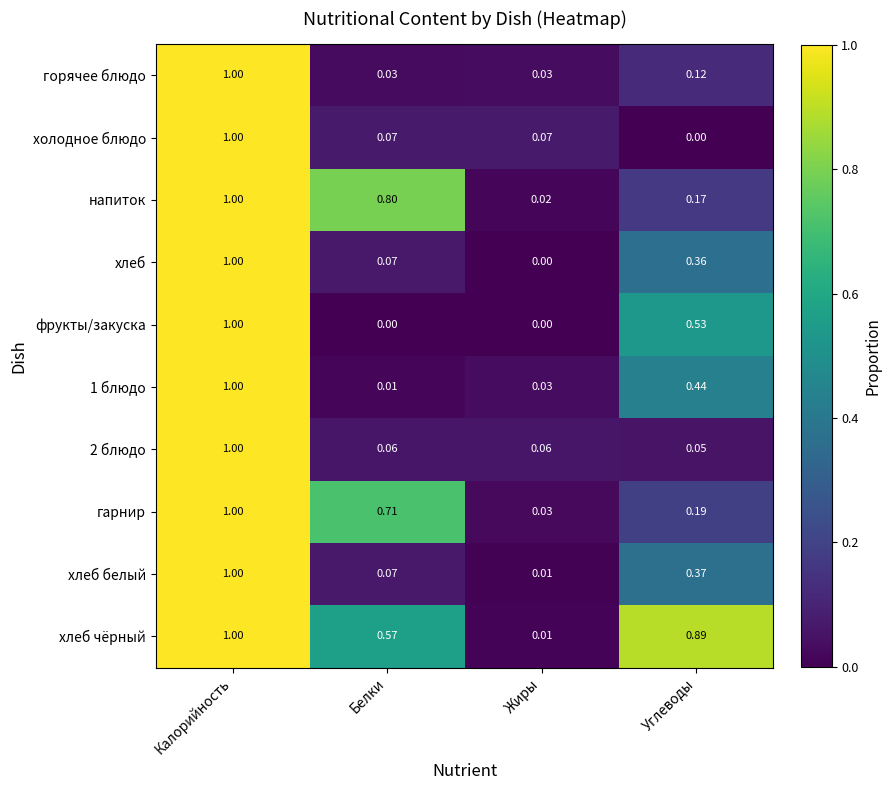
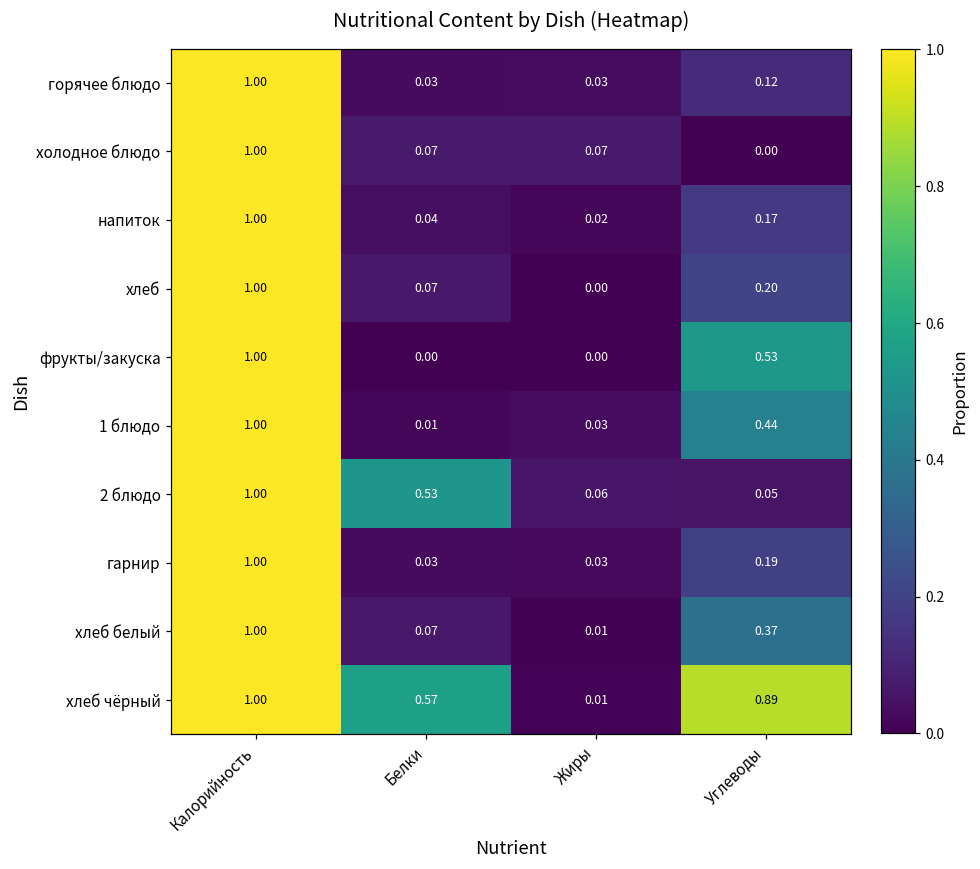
  {
    "горячее блюдо": {
      "Калорийность": 1.00,
      "Белки": 0.03,
      "Жиры": 0.03,
      "Углеводы": 0.12
    },
    "холодное блюдо": {
      "Калорийность": 1.00,
      "Белки": 0.07,
      "Жиры": 0.07,
      "Углеводы": 0.00
    },
    "напиток": {
      "Калорийность": 1.00,
-     "Белки": 0.80,
+     "Белки": 0.04,
      "Жиры": 0.02,
      "Углеводы": 0.17
    },
    "хлеб": {
      "Калорийность": 1.00,
      "Белки": 0.07,
      "Жиры": 0.00,
-     "Углеводы": 0.36
+     "Углеводы": 0.20
    },
    "фрукты/закуска": {
      "Калорийность": 1.00,
      "Белки": 0.00,
      "Жиры": 0.00,
      "Углеводы": 0.53
    },
    "1 блюдо": {
      "Калорийность": 1.00,
      "Белки": 0.01,
      "Жиры": 0.03,
      "Углеводы": 0.44
    },
    "2 блюдо": {
      "Калорийность": 1.00,
-     "Белки": 0.06,
+     "Белки": 0.53,
      "Жиры": 0.06,
      "Углеводы": 0.05
    },
    "гарнир": {
      "Калорийность": 1.00,
-     "Белки": 0.71,
+     "Белки": 0.03,
      "Жиры": 0.03,
      "Углеводы": 0.19
    },
    "хлеб белый": {
      "Калорийность": 1.00,
      "Белки": 0.07,
      "Жиры": 0.01,
      "Углеводы": 0.37
    },
    "хлеб чёрный": {
      "Калорийность": 1.00,
      "Белки": 0.57,
      "Жиры": 0.01,
      "Углеводы": 0.89
    }
  }
